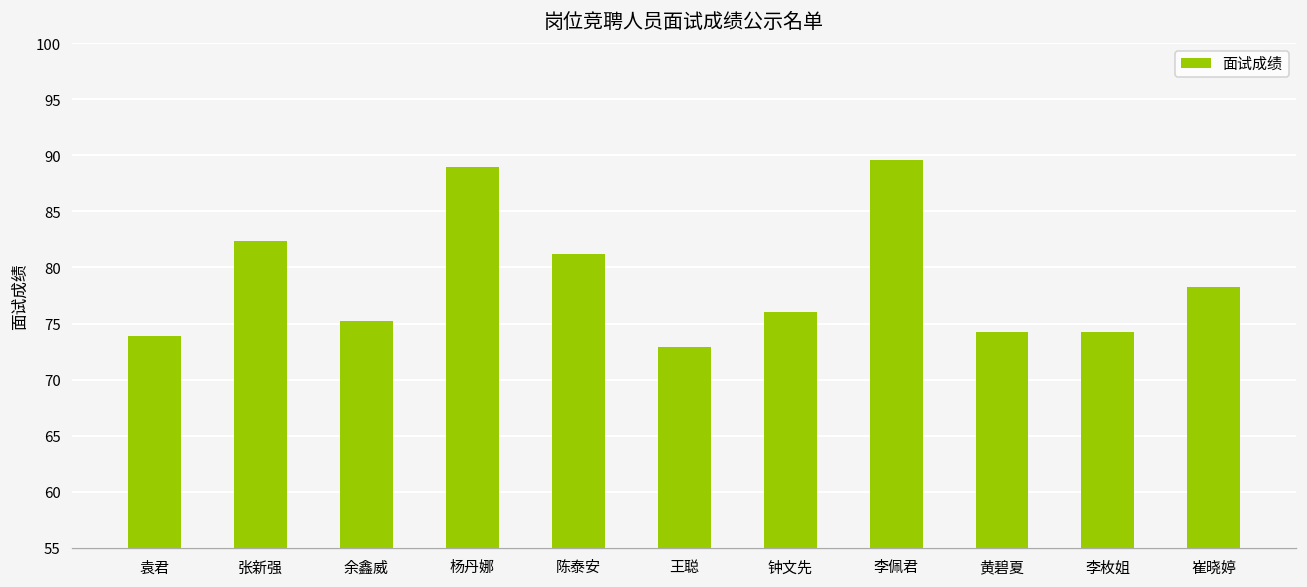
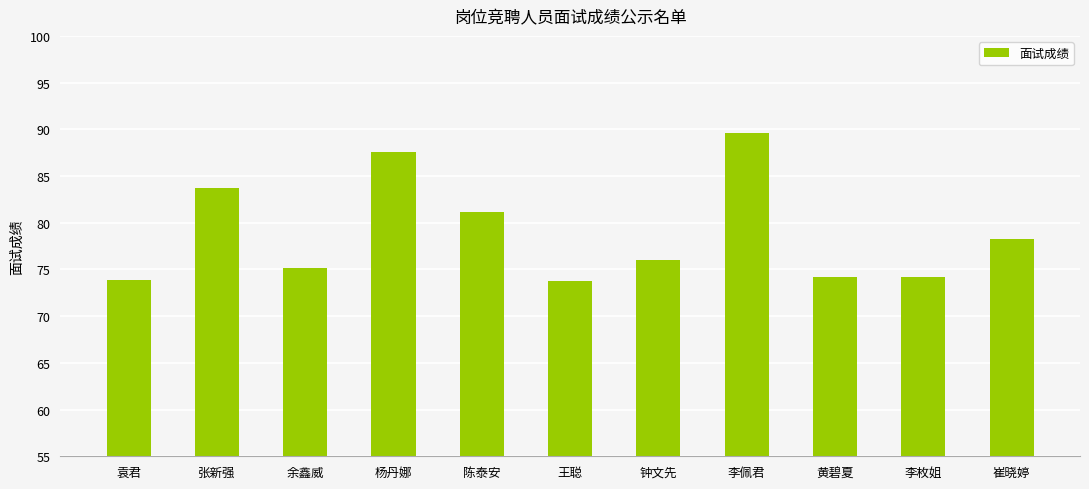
  {
    "袁君": 74,
-   "张新强": 82,
+   "张新强": 84,
    "余鑫威": 75,
-   "杨丹娜": 89,
+   "杨丹娜": 88,
    "陈泰安": 81,
-   "王聪": 73,
+   "王聪": 74,
    "钟文先": 76,
    "李佩君": 90,
    "黄碧夏": 74,
    "李枚姐": 74,
    "崔晓婷": 78
  }
